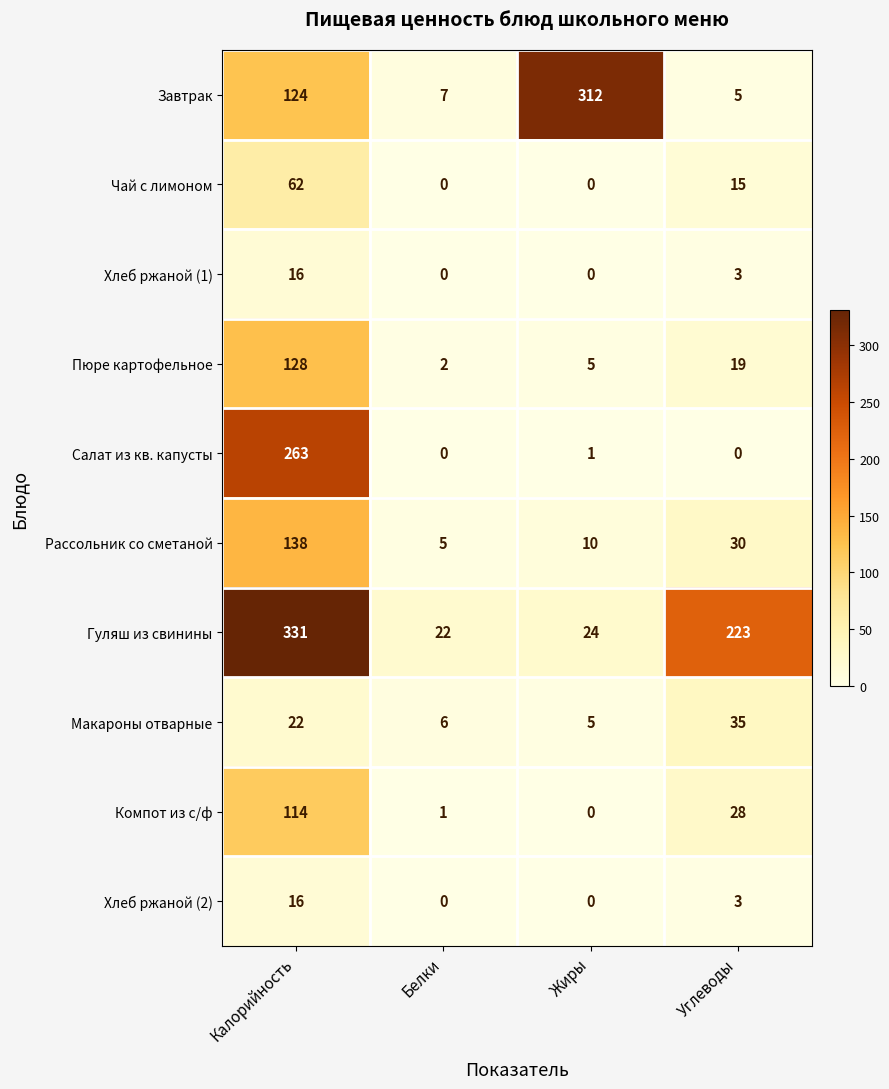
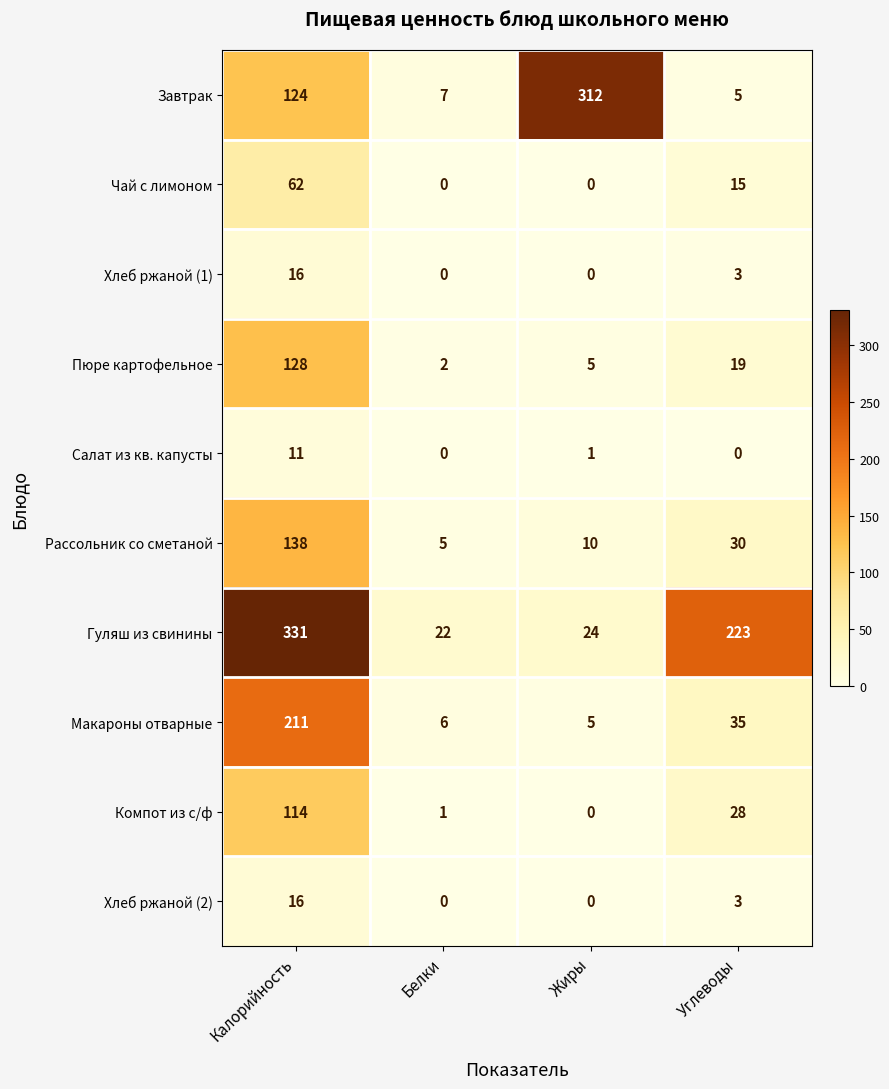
  {
    "Завтрак": {
      "Калорийность": 124,
      "Белки": 7,
      "Жиры": 312,
      "Углеводы": 5
    },
    "Чай с лимоном": {
      "Калорийность": 62,
      "Белки": 0,
      "Жиры": 0,
      "Углеводы": 15
    },
    "Хлеб ржаной (1)": {
      "Калорийность": 16,
      "Белки": 0,
      "Жиры": 0,
      "Углеводы": 3
    },
    "Пюре картофельное": {
      "Калорийность": 128,
      "Белки": 2,
      "Жиры": 5,
      "Углеводы": 19
    },
    "Салат из кв. капусты": {
-     "Калорийность": 263,
+     "Калорийность": 11,
      "Белки": 0,
      "Жиры": 1,
      "Углеводы": 0
    },
    "Рассольник со сметаной": {
      "Калорийность": 138,
      "Белки": 5,
      "Жиры": 10,
      "Углеводы": 30
    },
    "Гуляш из свинины": {
      "Калорийность": 331,
      "Белки": 22,
      "Жиры": 24,
      "Углеводы": 223
    },
    "Макароны отварные": {
-     "Калорийность": 22,
+     "Калорийность": 211,
      "Белки": 6,
      "Жиры": 5,
      "Углеводы": 35
    },
    "Компот из с/ф": {
      "Калорийность": 114,
      "Белки": 1,
      "Жиры": 0,
      "Углеводы": 28
    },
    "Хлеб ржаной (2)": {
      "Калорийность": 16,
      "Белки": 0,
      "Жиры": 0,
      "Углеводы": 3
    }
  }
